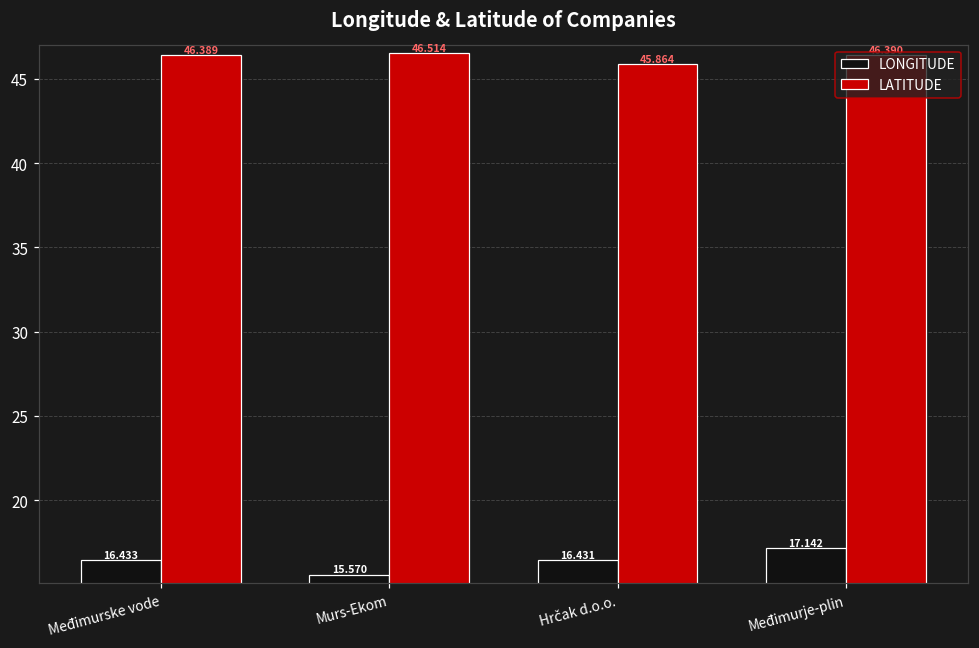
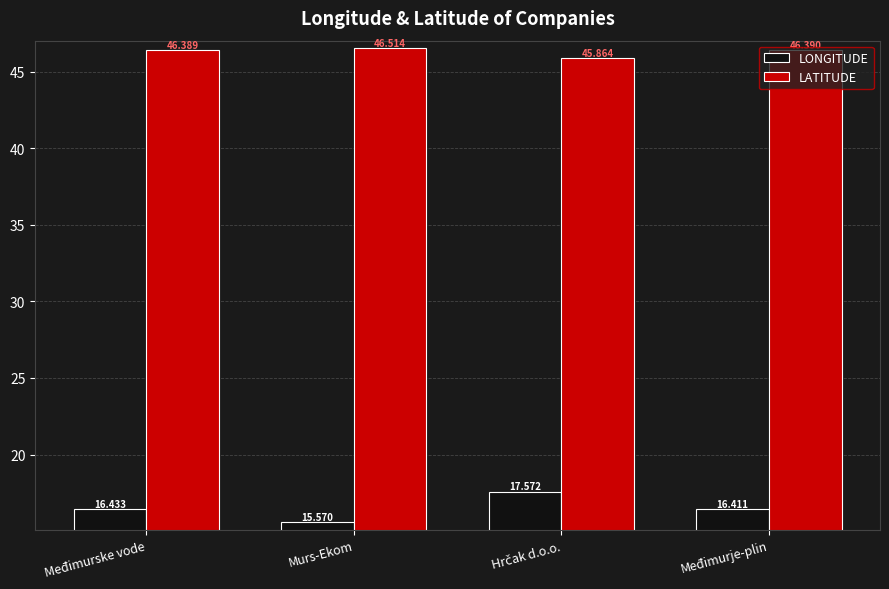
  {
    "LONGITUDE": {
      "Međimurske vode": 16.433,
      "Murs-Ekom": 15.570,
-     "Hrčak d.o.o.": 16.431,
-     "Međimurje-plin": 17.142
+     "Hrčak d.o.o.": 17.572,
+     "Međimurje-plin": 16.411
    },
    "LATITUDE": {
      "Međimurske vode": 46.389,
      "Murs-Ekom": 46.514,
      "Hrčak d.o.o.": 45.864
    }
  }
